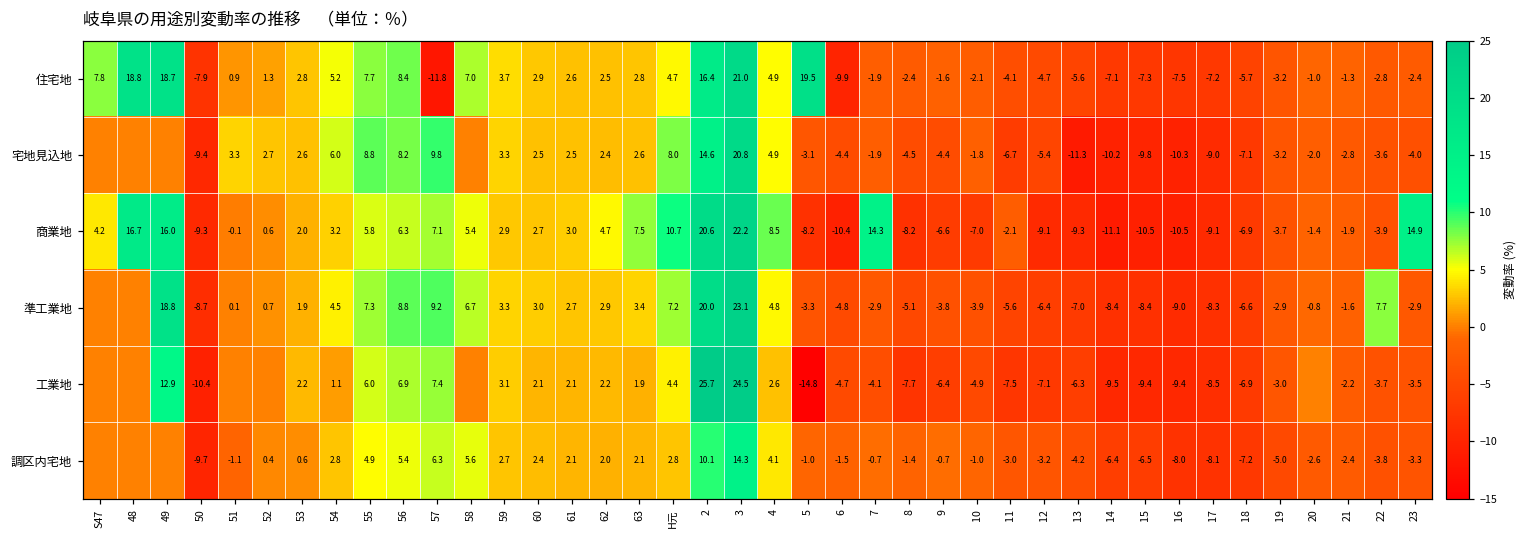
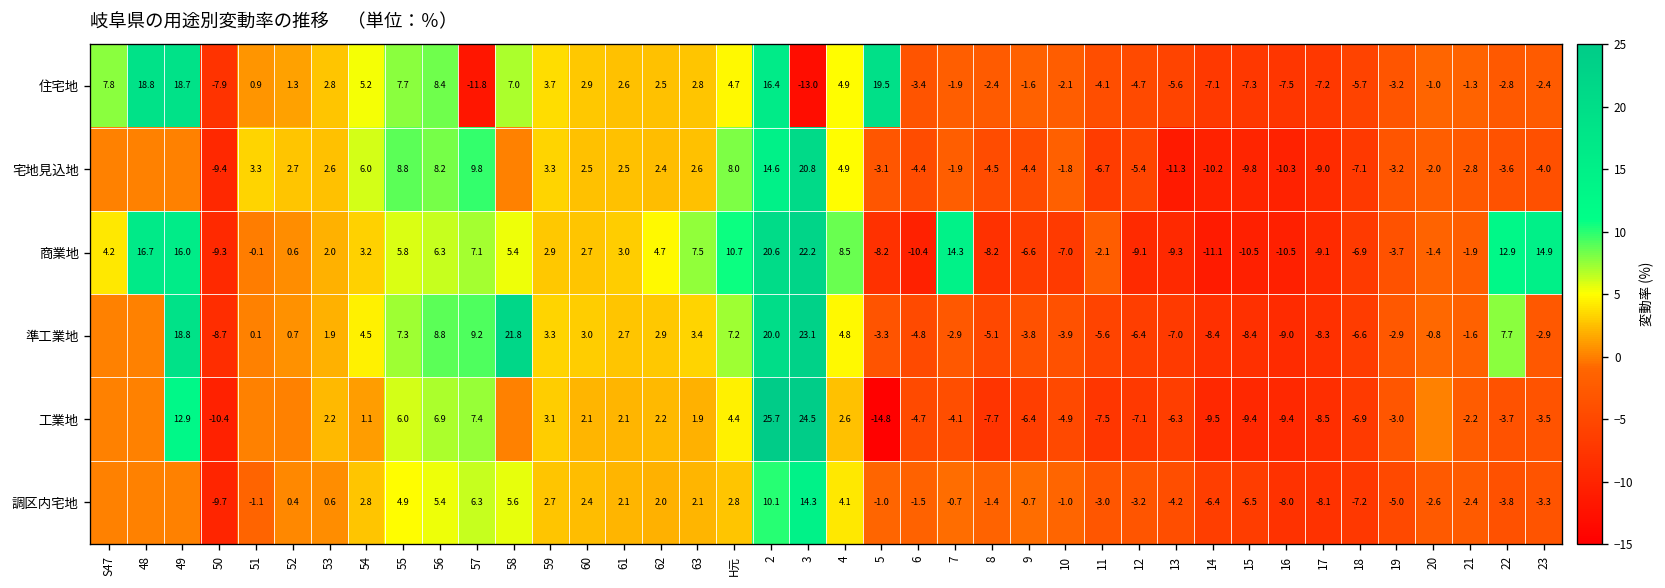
  {
    "住宅地": {
      "S47": 7.8,
      "48": 18.8,
      "49": 18.7,
      "50": -7.9,
      "51": 0.9,
      "52": 1.3,
      "53": 2.8,
      "54": 5.2,
      "55": 7.7,
      "56": 8.4,
      "57": -11.8,
      "58": 7.0,
      "59": 3.7,
      "60": 2.9,
      "61": 2.6,
      "62": 2.5,
      "63": 2.8,
      "H元": 4.7,
      "2": 16.4,
-     "3": 21.0,
+     "3": -13.0,
      "4": 4.9,
      "5": 19.5,
-     "6": -9.9,
+     "6": -3.4,
      "7": -1.9,
      "8": -2.4,
      "9": -1.6,
      "10": -2.1,
      "11": -4.1,
      "12": -4.7,
      "13": -5.6,
      "14": -7.1,
      "15": -7.3,
      "16": -7.5,
      "17": -7.2,
      "18": -5.7,
      "19": -3.2,
      "20": -1.0,
      "21": -1.3,
      "22": -2.8,
      "23": -2.4
    },
    "商業地": {
      "S47": 4.2,
      "48": 16.7,
      "49": 16.0,
      "50": -9.3,
      "51": -0.1,
      "52": 0.6,
      "53": 2.0,
      "54": 3.2,
      "55": 5.8,
      "56": 6.3,
      "57": 7.1,
      "58": 5.4,
      "59": 2.9,
      "60": 2.7,
      "61": 3.0,
      "62": 4.7,
      "63": 7.5,
      "H元": 10.7,
      "2": 20.6,
      "3": 22.2,
      "4": 8.5,
      "5": -8.2,
      "6": -10.4,
      "7": 14.3,
      "8": -8.2,
      "9": -6.6,
      "10": -7.0,
      "11": -2.1,
      "12": -9.1,
      "13": -9.3,
      "14": -11.1,
      "15": -10.5,
      "16": -10.5,
      "17": -9.1,
      "18": -6.9,
      "19": -3.7,
      "20": -1.4,
      "21": -1.9,
-     "22": -3.9,
+     "22": 12.9,
      "23": 14.9
    },
    "準工業地": {
      "49": 18.8,
      "50": -8.7,
      "51": 0.1,
      "52": 0.7,
      "53": 1.9,
      "54": 4.5,
      "55": 7.3,
      "56": 8.8,
      "57": 9.2,
-     "58": 6.7,
+     "58": 21.8,
      "59": 3.3,
      "60": 3.0,
      "61": 2.7,
      "62": 2.9,
      "63": 3.4,
      "H元": 7.2,
      "2": 20.0,
      "3": 23.1,
      "4": 4.8,
      "5": -3.3,
      "6": -4.8,
      "7": -2.9,
      "8": -5.1,
      "9": -3.8,
      "10": -3.9,
      "11": -5.6,
      "12": -6.4,
      "13": -7.0,
      "14": -8.4,
      "15": -8.4,
      "16": -9.0,
      "17": -8.3,
      "18": -6.6,
      "19": -2.9,
      "20": -0.8,
      "21": -1.6,
      "22": 7.7,
      "23": -2.9
    }
  }
